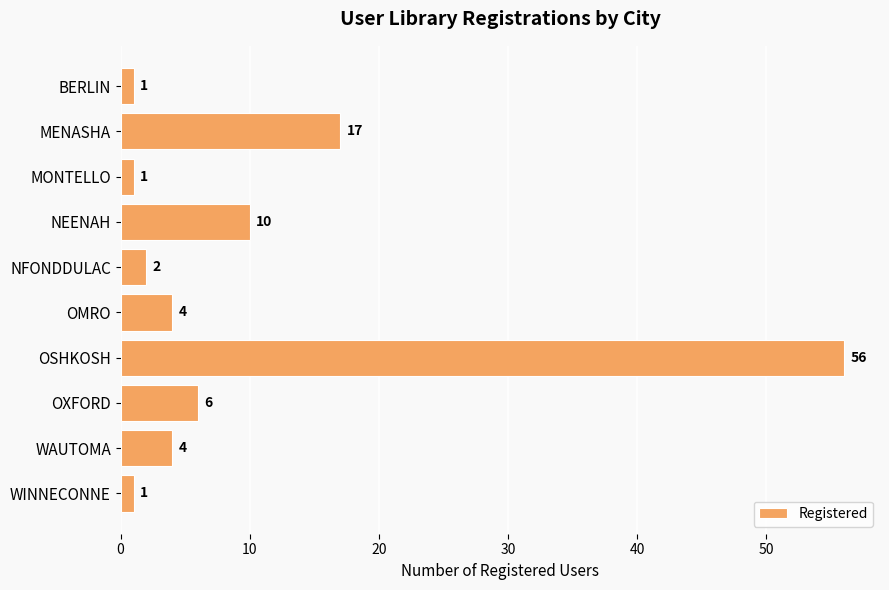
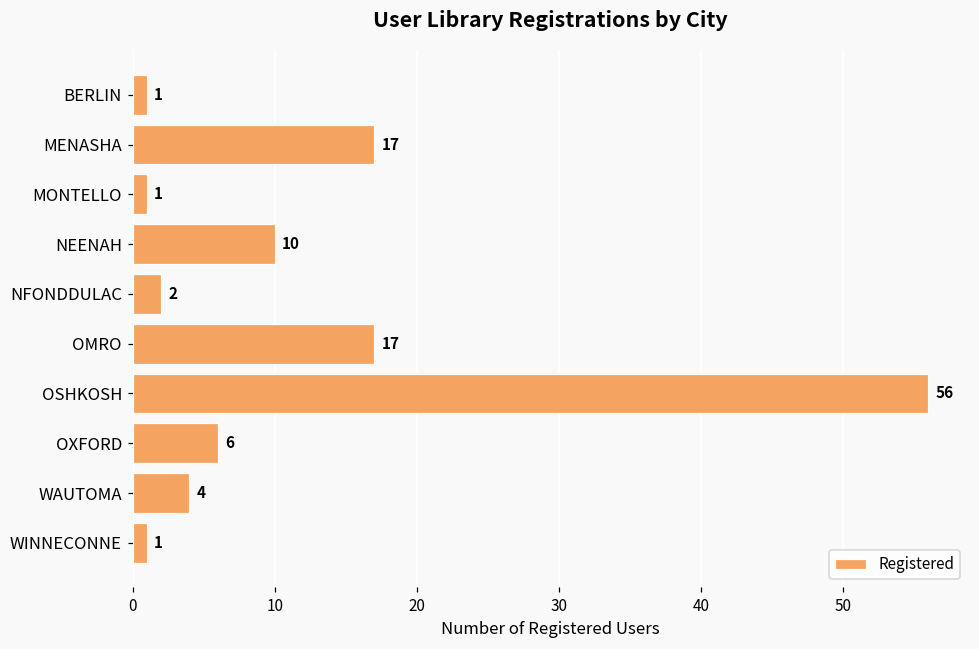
  {
    "BERLIN": 1,
    "MENASHA": 17,
    "MONTELLO": 1,
    "NEENAH": 10,
    "NFONDDULAC": 2,
-   "OMRO": 4,
+   "OMRO": 17,
    "OSHKOSH": 56,
    "OXFORD": 6,
    "WAUTOMA": 4,
    "WINNECONNE": 1
  }
